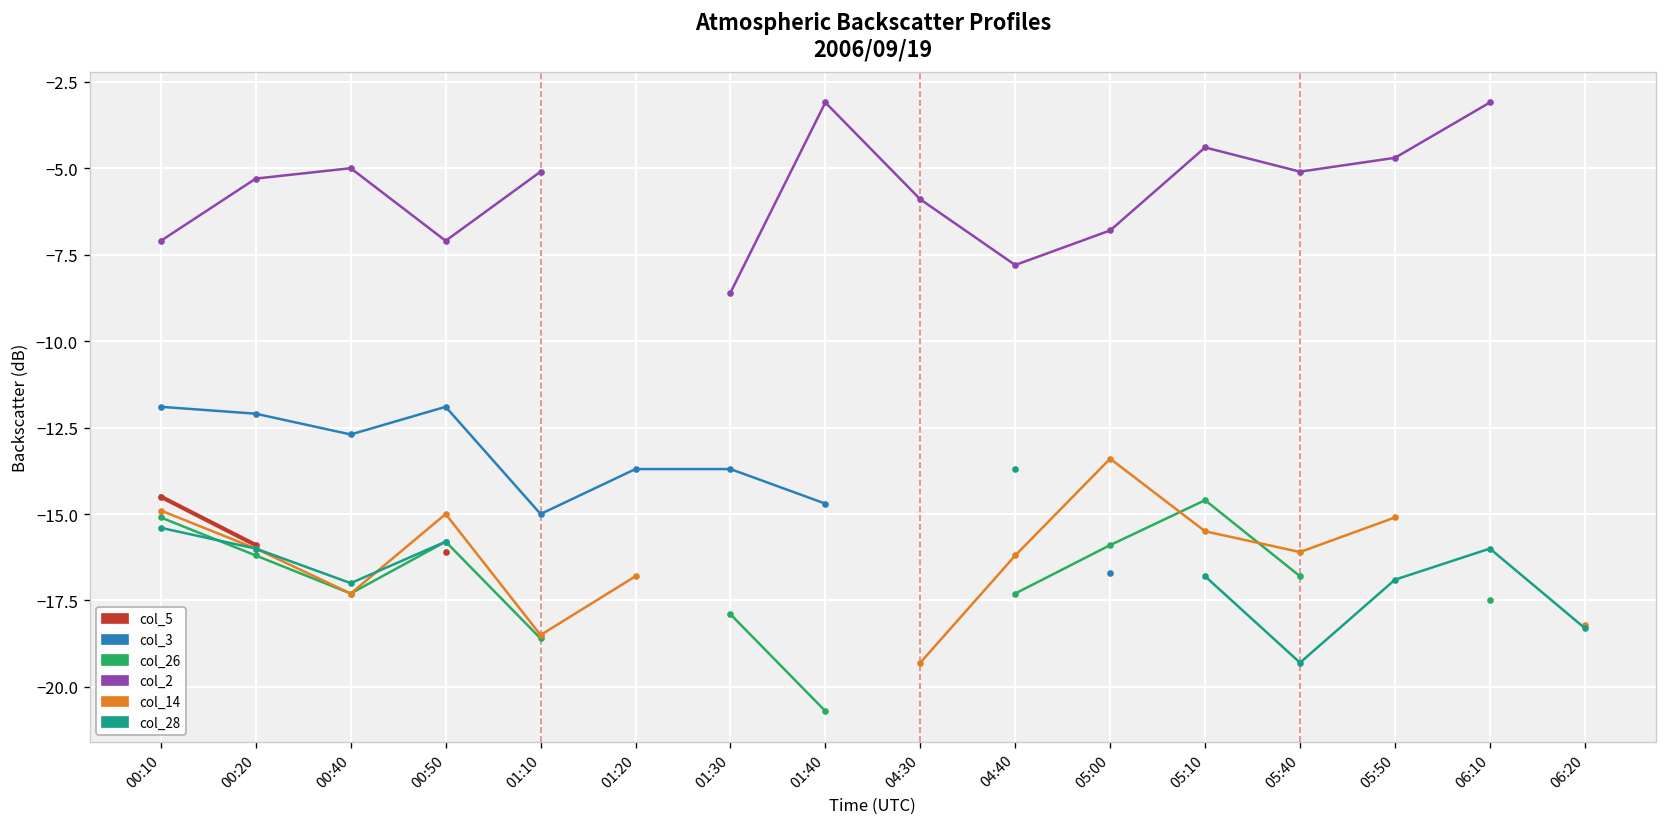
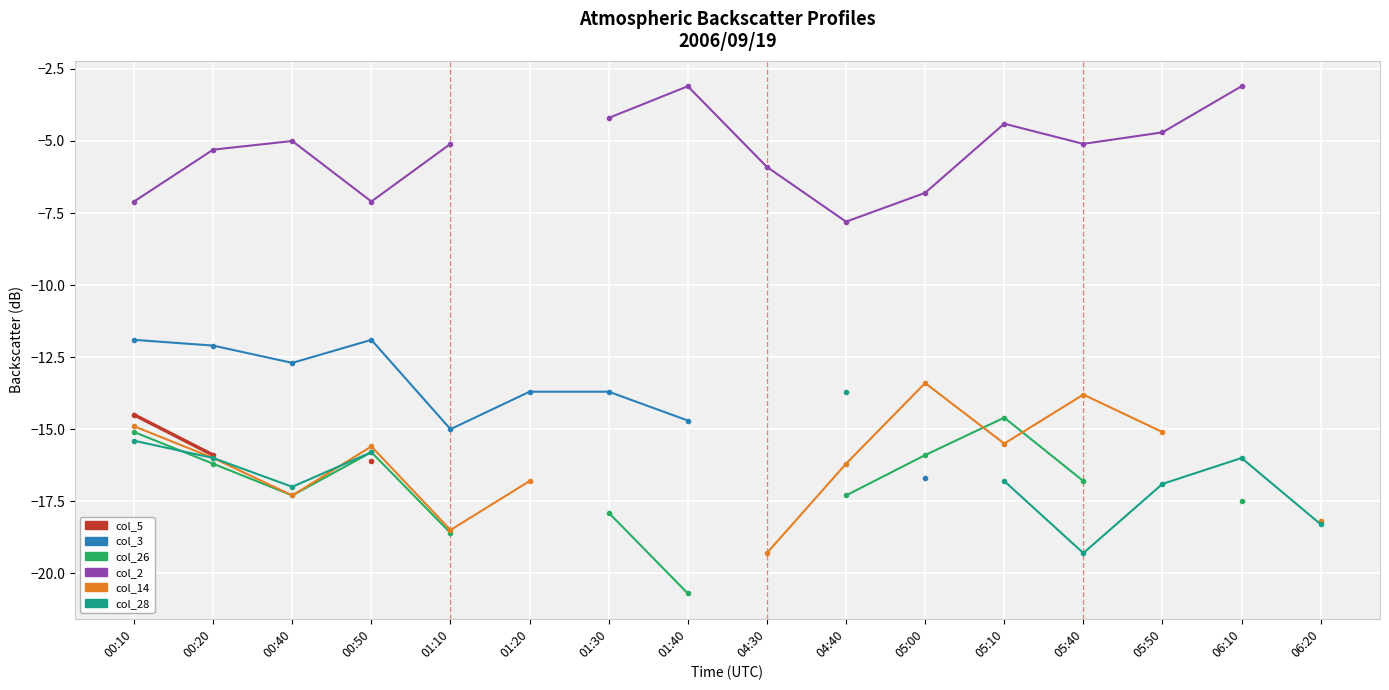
  {
    "col_5": {
      "00:10": -14.5,
      "00:20": -15.9,
      "00:50": -16.1
    },
    "col_3": {
      "00:10": -11.9,
      "00:20": -12.1,
      "00:40": -12.7,
      "00:50": -11.9,
      "01:10": -15.0,
      "01:20": -13.7,
      "01:30": -13.7,
      "01:40": -14.7,
      "05:00": -16.7
    },
    "col_2": {
      "00:10": -7.1,
      "00:20": -5.3,
      "00:40": -5.0,
      "00:50": -7.1,
      "01:10": -5.1,
-     "01:30": -8.6,
+     "01:30": -4.2,
      "01:40": -3.1,
      "04:30": -5.9,
      "04:40": -7.8,
      "05:00": -6.8,
      "05:10": -4.4,
      "05:40": -5.1,
      "05:50": -4.7,
      "06:10": -3.1
    },
    "col_14": {
      "00:10": -14.9,
-     "00:50": -15.0,
+     "00:50": -15.6,
      "01:10": -18.5,
      "01:20": -16.8,
      "04:30": -19.3,
      "04:40": -16.2,
      "05:00": -13.4,
      "05:10": -15.5,
-     "05:40": -16.1,
+     "05:40": -13.8,
      "05:50": -15.1,
      "06:20": -18.2
    }
  }
